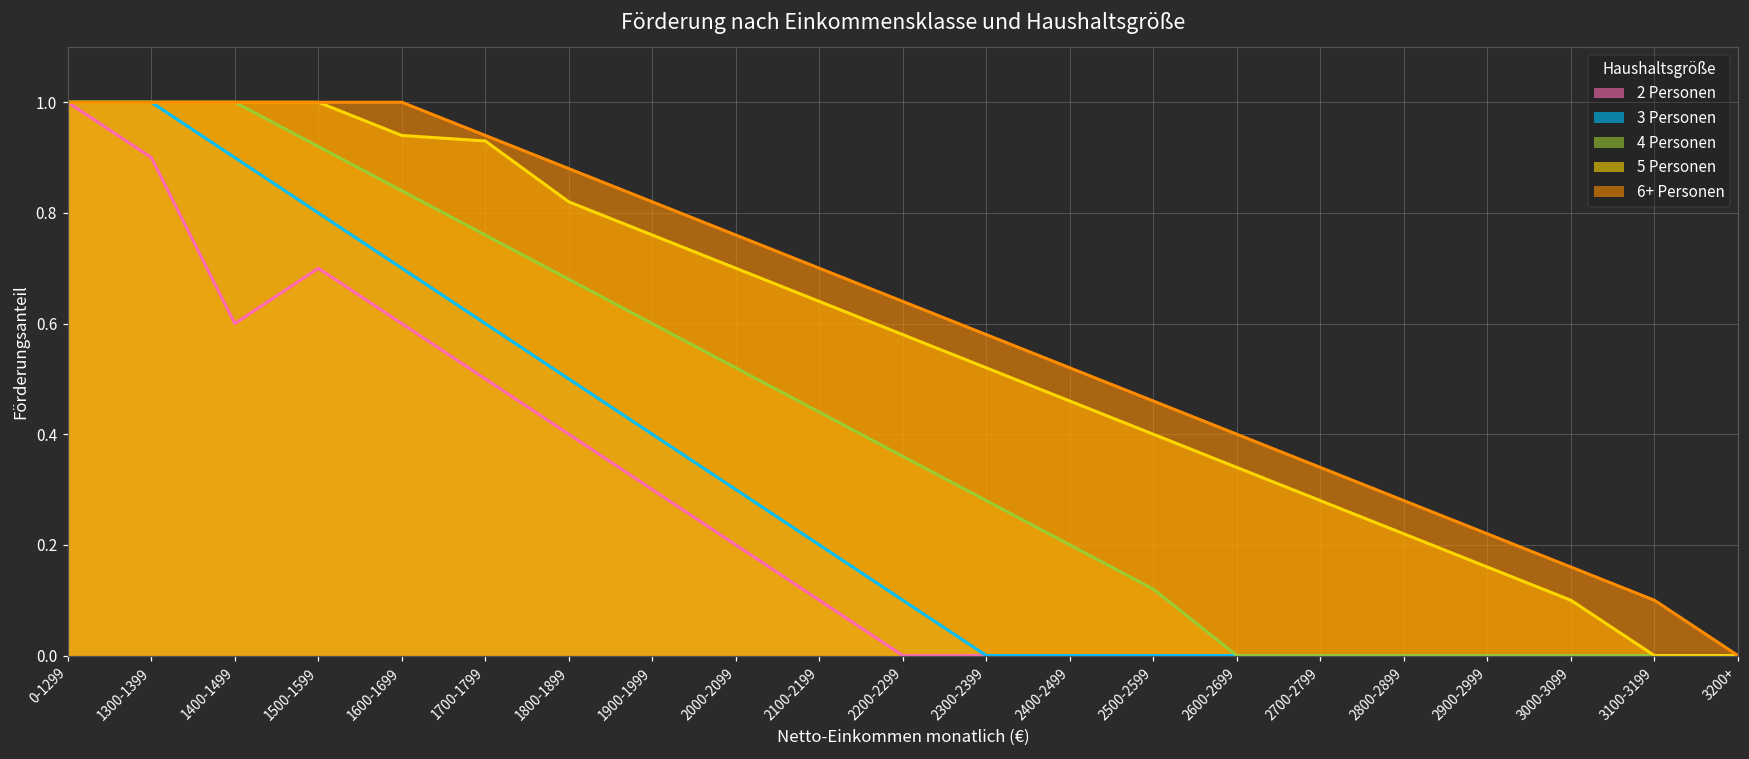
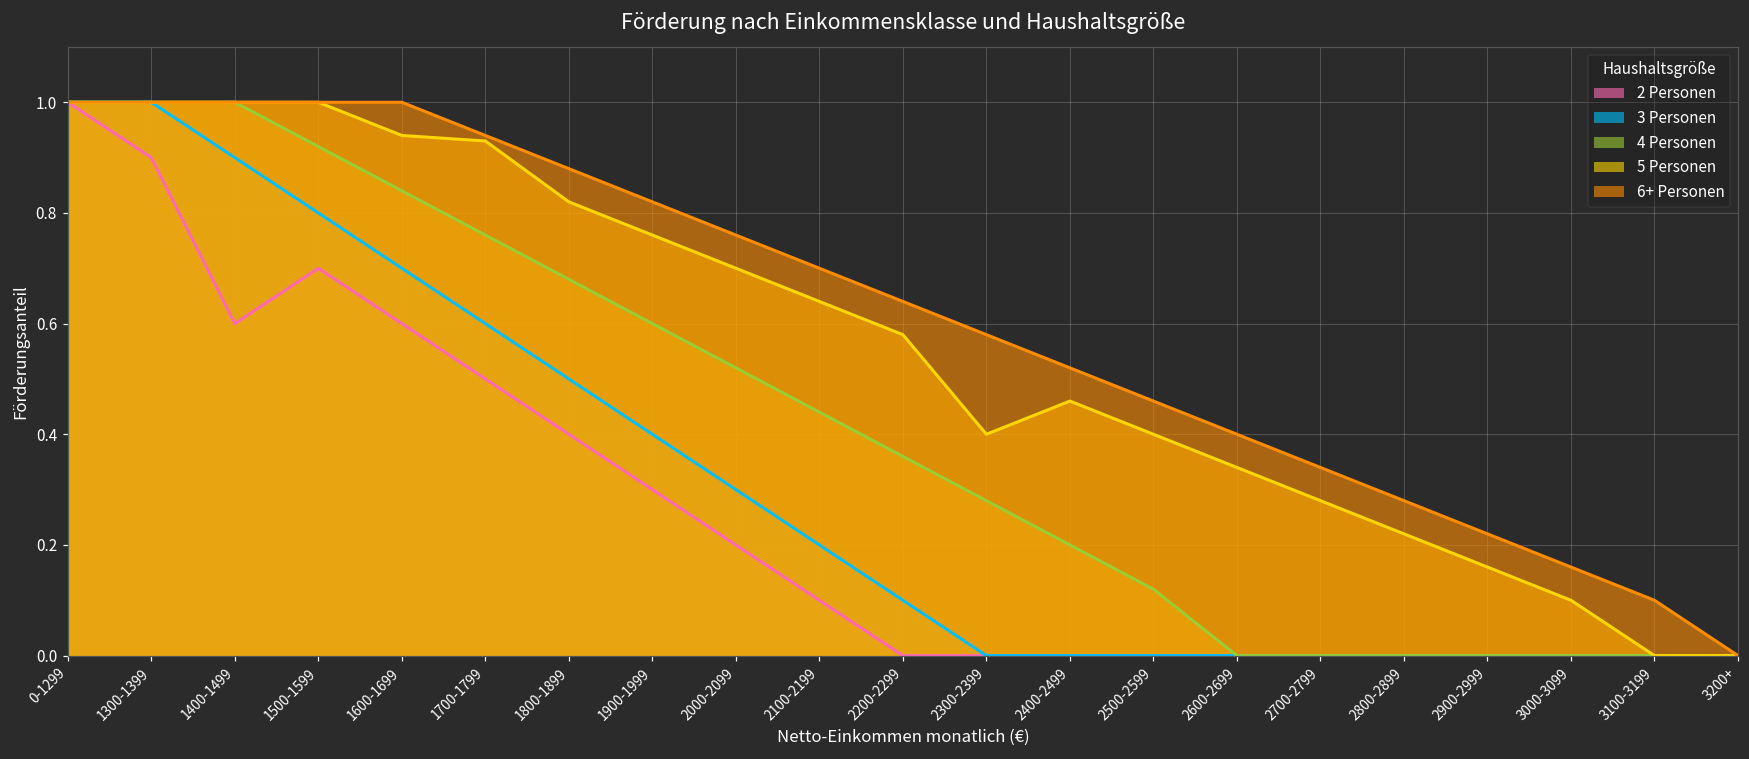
  {
    "2 Personen": {
      "1300-1399": 0.90,
      "1400-1499": 0.60,
      "1500-1599": 0.70,
      "1600-1699": 0.60,
      "1700-1799": 0.50,
      "1800-1899": 0.40,
      "1900-1999": 0.30,
      "2000-2099": 0.20,
      "2100-2199": 0.10,
      "2200-2299": 0.00
    },
    "3 Personen": {
      "1400-1499": 0.90,
      "1500-1599": 0.80,
      "1600-1699": 0.70,
      "1700-1799": 0.60,
      "1800-1899": 0.50,
      "1900-1999": 0.40,
      "2000-2099": 0.30,
      "2100-2199": 0.20,
      "2200-2299": 0.10
    },
    "4 Personen": {
      "1500-1599": 0.92,
      "1600-1699": 0.84,
      "1700-1799": 0.76,
      "1800-1899": 0.68,
      "1900-1999": 0.60,
      "2000-2099": 0.52,
      "2100-2199": 0.44,
      "2200-2299": 0.36,
      "2300-2399": 0.28,
      "2400-2499": 0.20,
      "2500-2599": 0.12
    },
    "5 Personen": {
      "1600-1699": 0.94,
      "1700-1799": 0.93,
      "1800-1899": 0.82,
      "1900-1999": 0.76,
      "2000-2099": 0.70,
      "2100-2199": 0.64,
      "2200-2299": 0.58,
-     "2300-2399": 0.52,
+     "2300-2399": 0.40,
      "2400-2499": 0.46,
      "2500-2599": 0.40,
      "2600-2699": 0.34,
      "2700-2799": 0.28,
      "2800-2899": 0.22,
      "2900-2999": 0.16,
      "3000-3099": 0.10
    },
    "6+ Personen": {
      "1600-1699": 1.00,
      "1700-1799": 0.94,
      "1800-1899": 0.88,
      "1900-1999": 0.82,
      "2000-2099": 0.76,
      "2100-2199": 0.70,
      "2200-2299": 0.64,
      "2300-2399": 0.58,
      "2400-2499": 0.52,
      "2500-2599": 0.46,
      "2600-2699": 0.40,
      "2700-2799": 0.34,
      "2800-2899": 0.28,
      "2900-2999": 0.22,
      "3000-3099": 0.16,
      "3100-3199": 0.10
    }
  }
